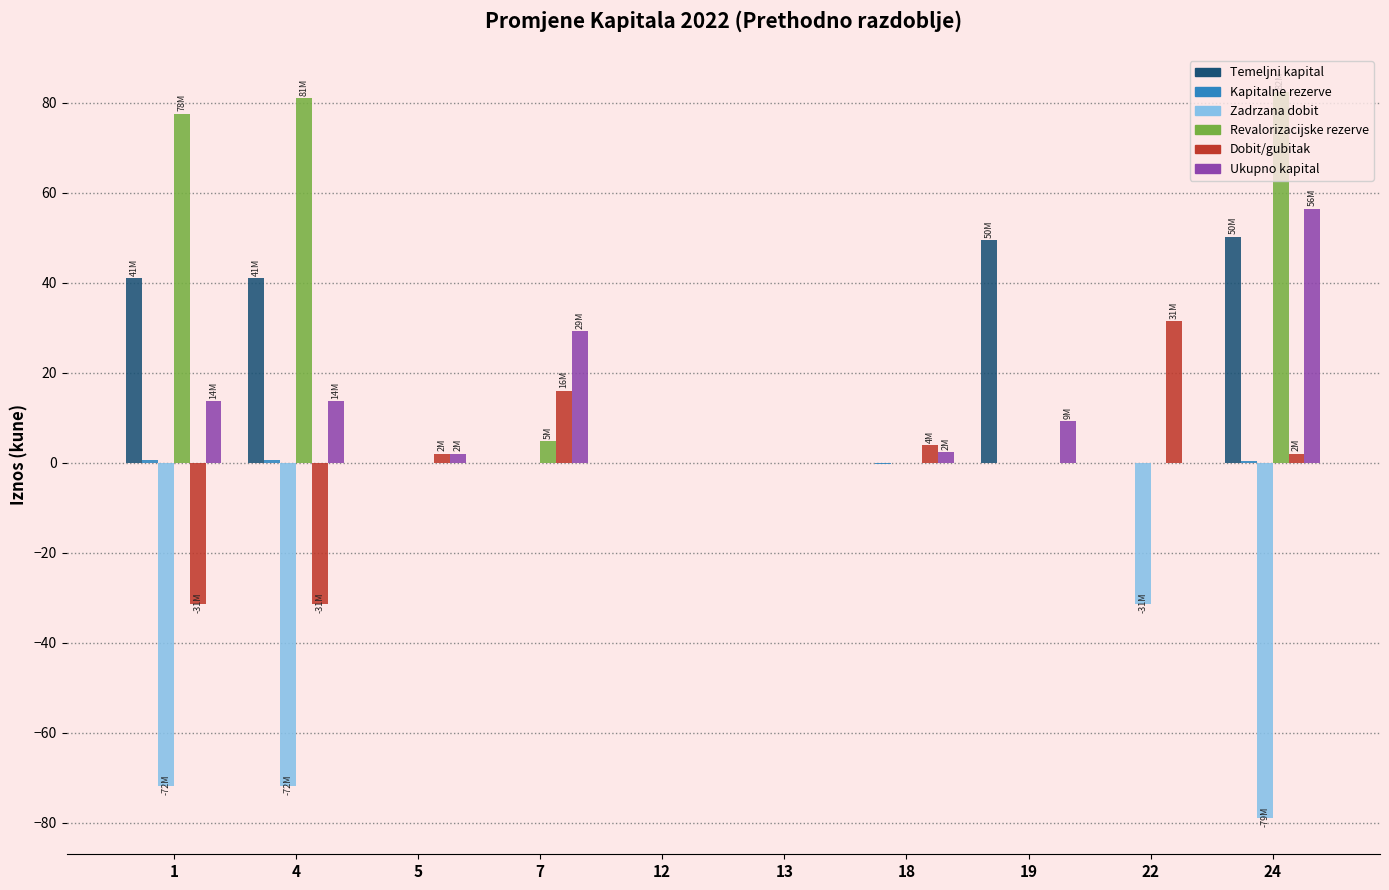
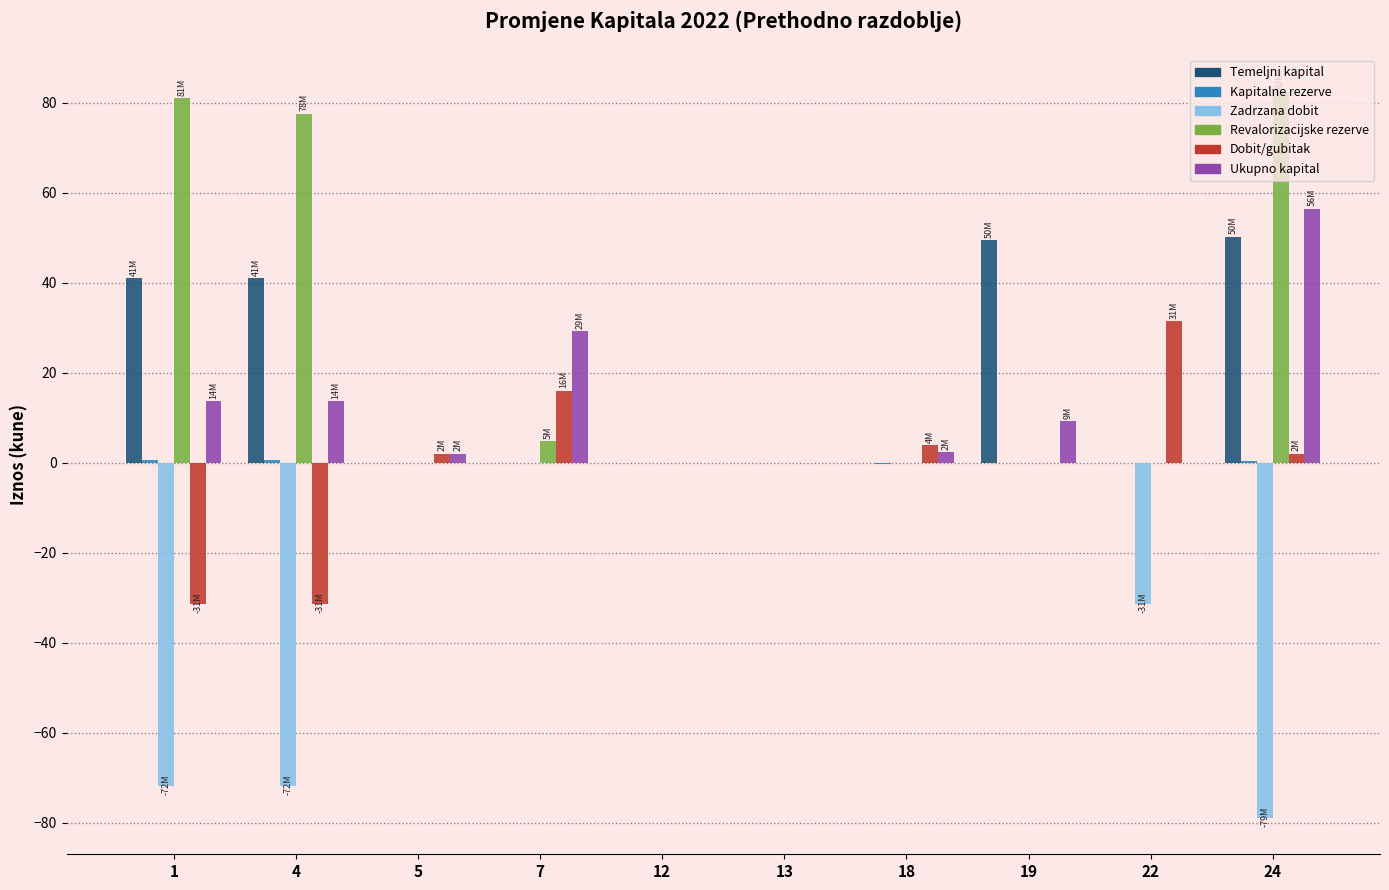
  {
    "Temeljni kapital": {
      "1": "41M",
      "4": "41M",
      "19": "50M",
      "24": "50M"
    },
    "Kapitalne rezerve": {
      "1": "1",
      "4": "1",
      "5": "0",
      "7": "0",
      "12": "0",
      "13": "0",
      "19": "0",
      "22": "0"
    },
    "Zadrzana dobit": {
      "1": "-72M",
      "4": "-72M",
      "22": "-31M",
      "24": "-79M"
    },
    "Revalorizacijske rezerve": {
-     "1": "78M",
-     "4": "81M",
+     "1": "81M",
+     "4": "78M",
      "7": "5M"
    },
    "Dobit/gubitak": {
      "1": "-31M",
      "4": "-31M",
      "5": "2M",
      "7": "16M",
      "18": "4M",
      "22": "31M",
      "24": "2M"
    },
    "Ukupno kapital": {
      "1": "14M",
      "4": "14M",
      "5": "2M",
      "7": "29M",
      "18": "2M",
      "19": "9M",
      "24": "56M"
    }
  }
